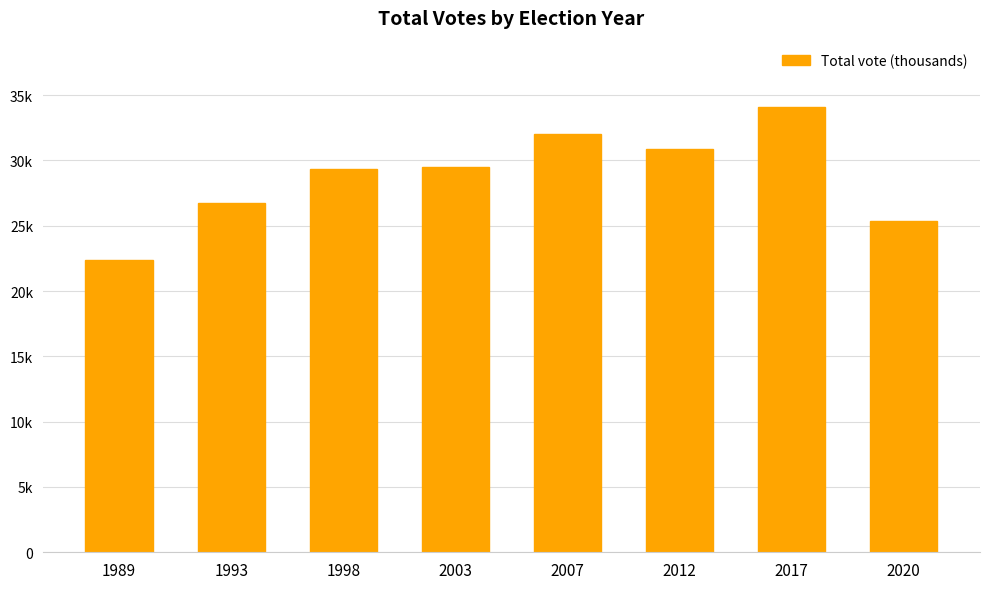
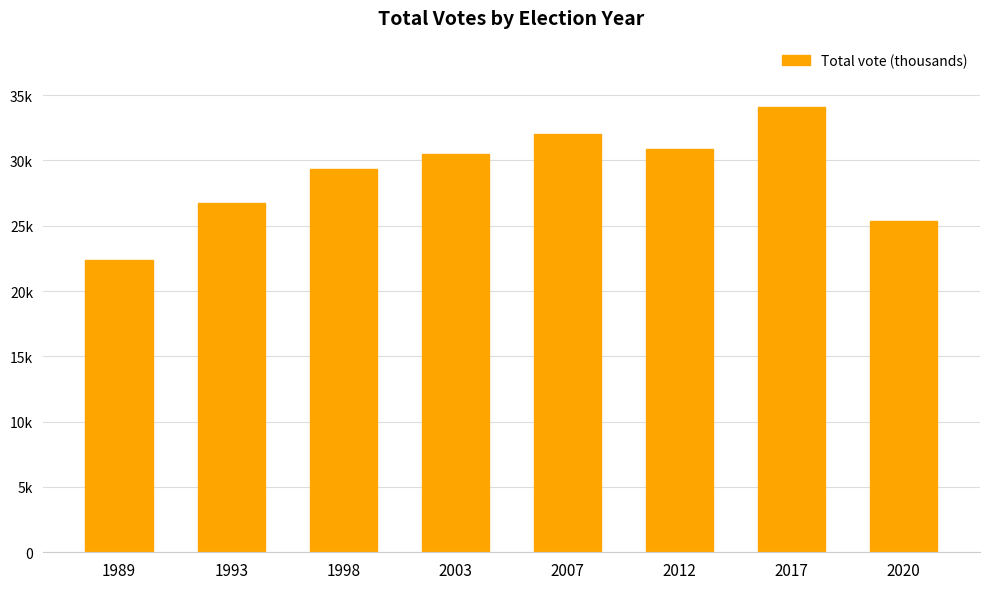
  {
    "1989": 22400,
    "1993": 26800,
    "1998": 29400,
-   "2003": 29500,
+   "2003": 30500,
    "2007": 32000,
    "2012": 30900,
    "2017": 34100,
    "2020": 25300
  }
